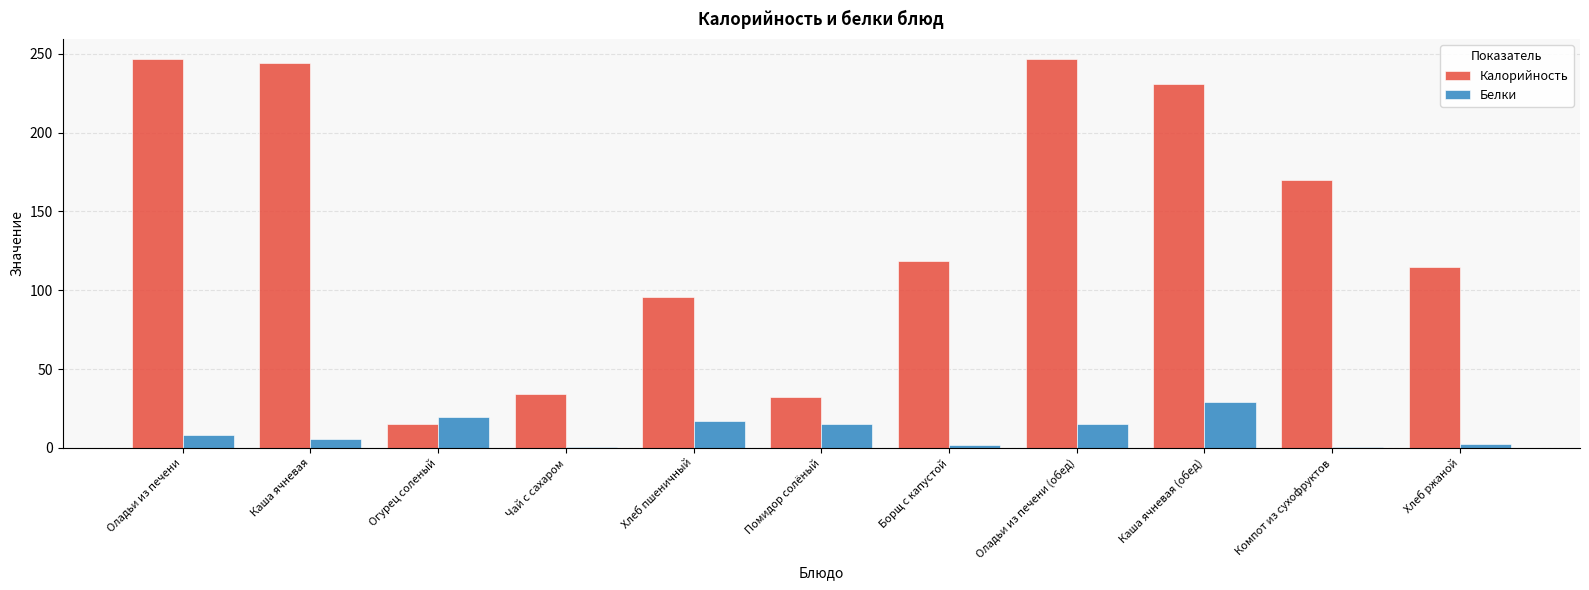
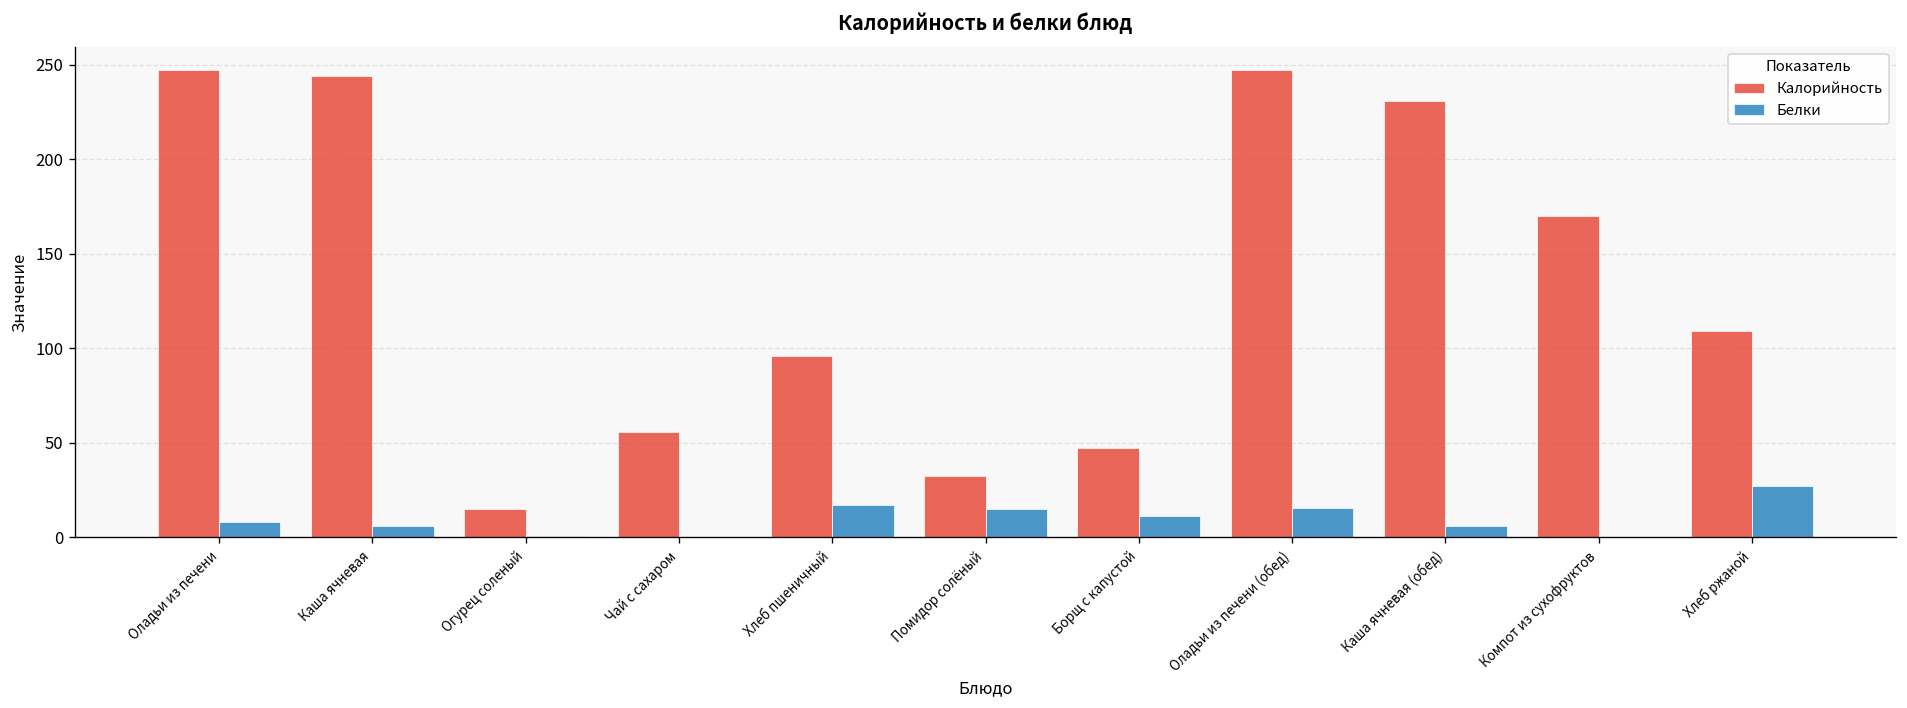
  {
    "Калорийность": {
      "Оладьи из печени": 247,
      "Каша ячневая": 244,
      "Огурец соленый": 15,
-     "Чай с сахаром": 34,
+     "Чай с сахаром": 56,
      "Хлеб пшеничный": 96,
      "Помидор солёный": 33,
-     "Борщ с капустой": 118,
+     "Борщ с капустой": 47,
      "Оладьи из печени (обед)": 247,
      "Каша ячневая (обед)": 231,
      "Компот из сухофруктов": 170,
-     "Хлеб ржаной": 115
+     "Хлеб ржаной": 109
    },
    "Белки": {
      "Оладьи из печени": 8,
      "Каша ячневая": 6,
-     "Огурец соленый": 20,
+     "Огурец соленый": 1,
      "Хлеб пшеничный": 17,
      "Помидор солёный": 15,
-     "Борщ с капустой": 2,
+     "Борщ с капустой": 11,
      "Оладьи из печени (обед)": 15,
-     "Каша ячневая (обед)": 29,
-     "Хлеб ржаной": 2
+     "Каша ячневая (обед)": 6,
+     "Хлеб ржаной": 27
    }
  }
